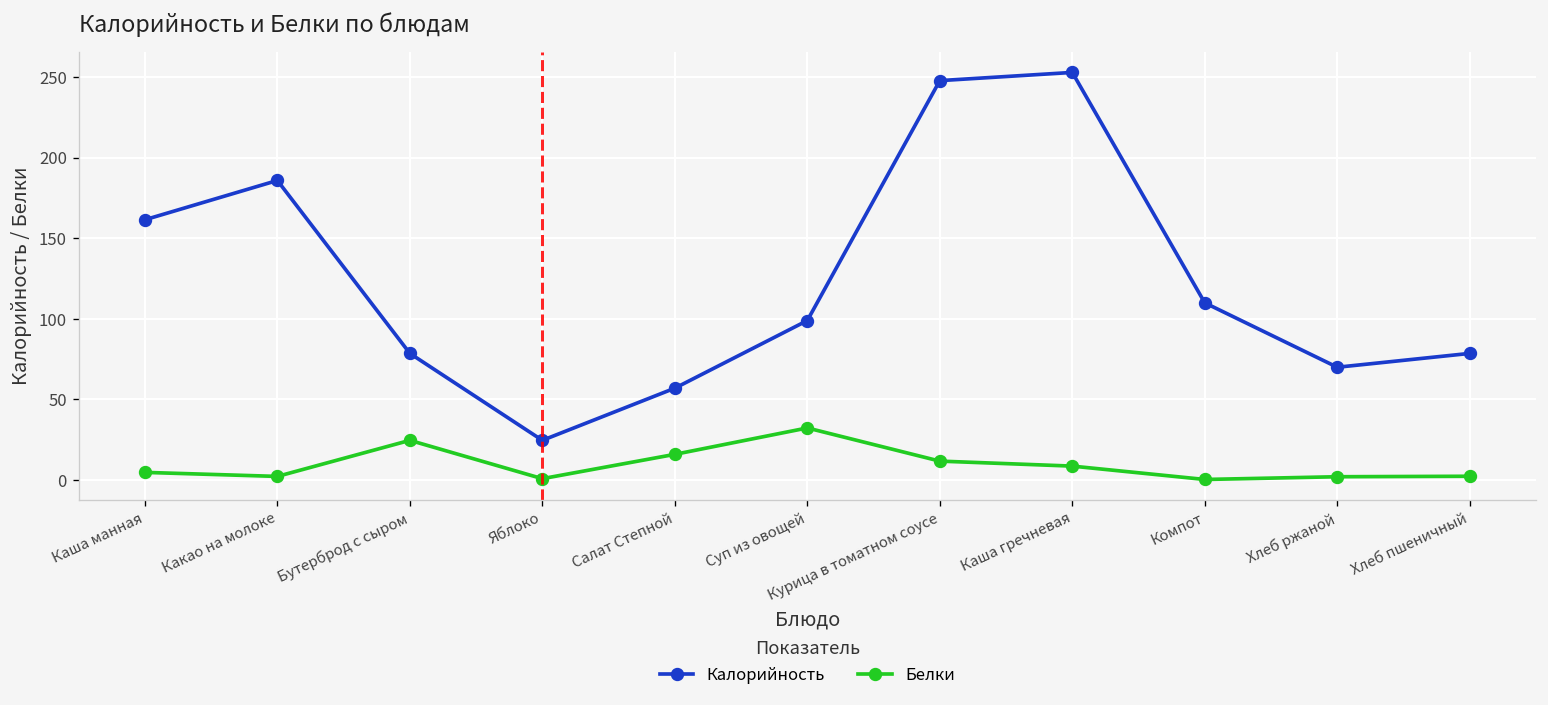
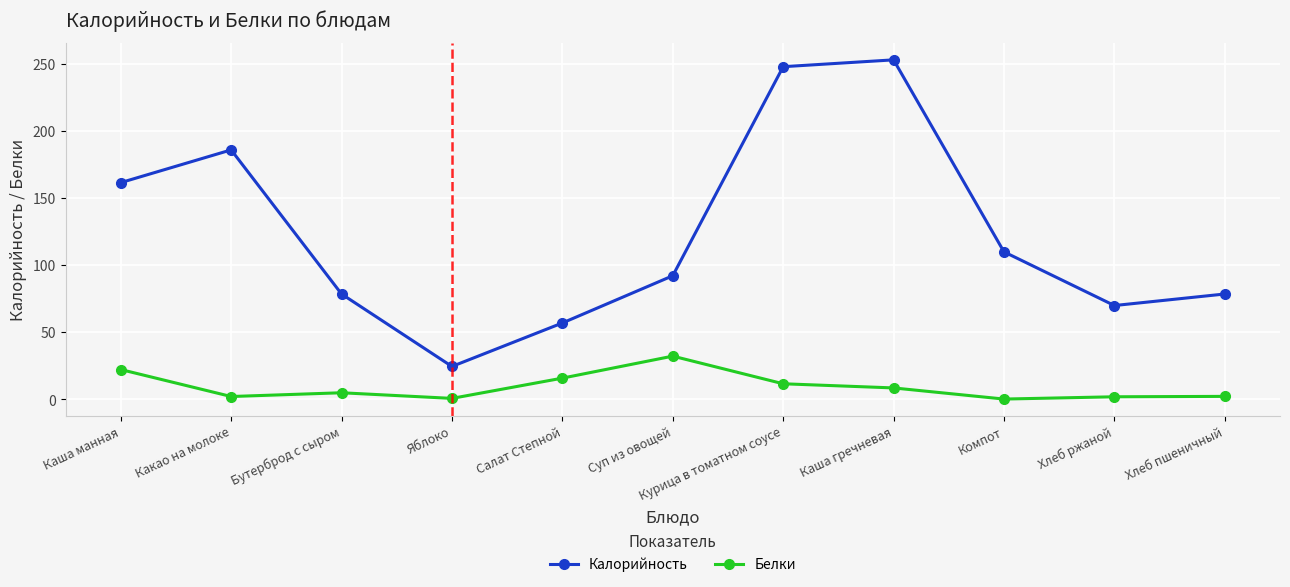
  {
    "Калорийность": {
      "Каша манная": 162,
      "Какао на молоке": 186,
      "Бутерброд с сыром": 79,
      "Яблоко": 25,
      "Салат Степной": 57,
-     "Суп из овощей": 99,
+     "Суп из овощей": 92,
      "Курица в томатном соусе": 248,
      "Каша гречневая": 253,
      "Компот": 110,
      "Хлеб ржаной": 70,
      "Хлеб пшеничный": 79
    },
    "Белки": {
-     "Каша манная": 5,
+     "Каша манная": 22,
      "Какао на молоке": 2,
-     "Бутерброд с сыром": 25,
+     "Бутерброд с сыром": 5,
      "Яблоко": 1,
      "Салат Степной": 16,
      "Суп из овощей": 32,
      "Курица в томатном соусе": 12,
      "Каша гречневая": 9,
      "Компот": 0,
      "Хлеб ржаной": 2,
      "Хлеб пшеничный": 2
    }
  }
